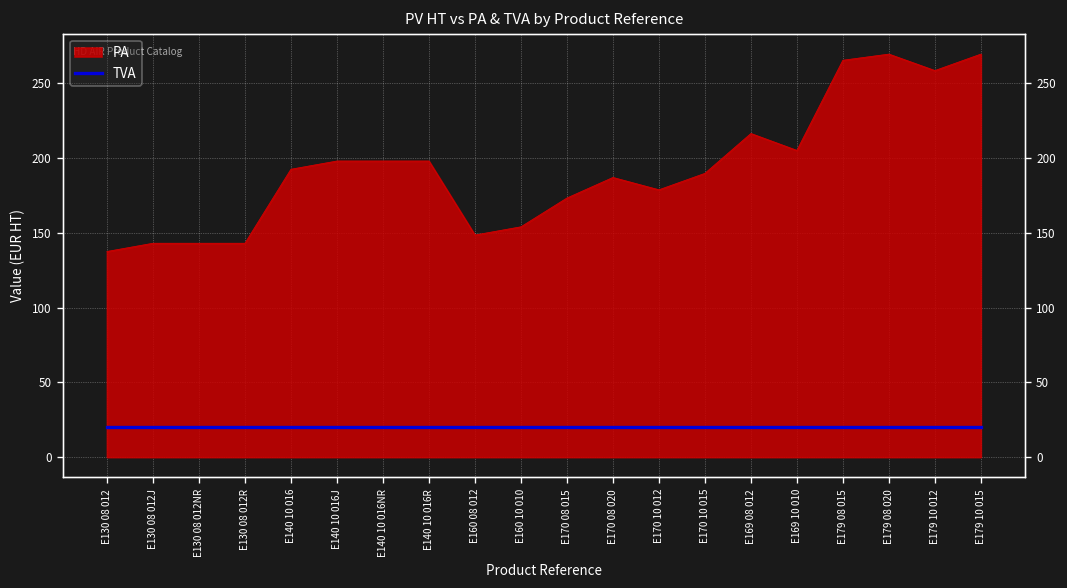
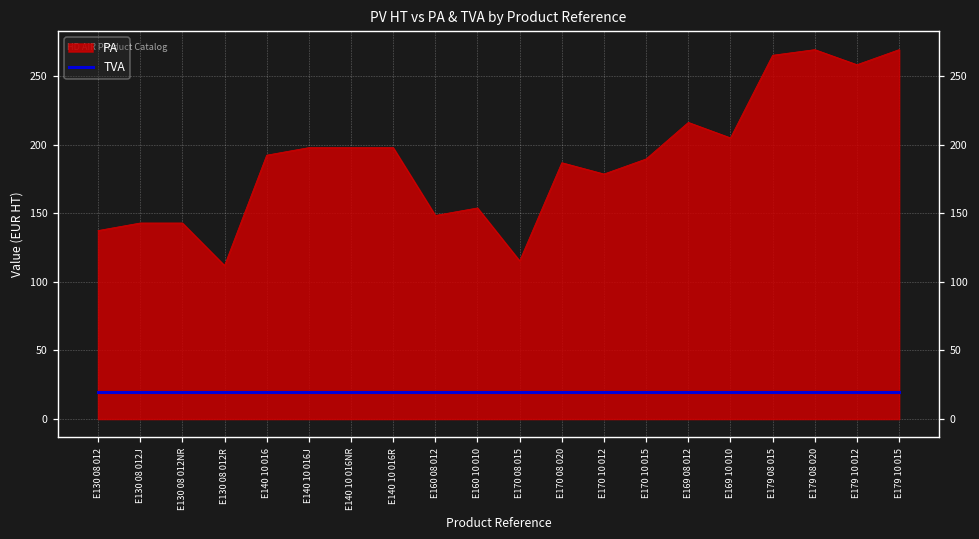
  {
    "PA": {
      "E130 08 012": 138,
      "E130 08 012J": 143,
      "E130 08 012NR": 143,
-     "E130 08 012R": 143,
+     "E130 08 012R": 112,
      "E140 10 016": 193,
      "E140 10 016J": 198,
      "E140 10 016NR": 198,
      "E140 10 016R": 198,
      "E160 08 012": 149,
      "E160 10 010": 154,
-     "E170 08 015": 173,
+     "E170 08 015": 115,
      "E170 08 020": 187,
      "E170 10 012": 179,
      "E170 10 015": 190,
      "E169 08 012": 216,
      "E169 10 010": 205,
      "E179 08 015": 265,
      "E179 08 020": 270,
      "E179 10 012": 259,
      "E179 10 015": 270
    },
    "TVA": {
      "E130 08 012": 20,
      "E130 08 012J": 20,
      "E130 08 012NR": 20,
      "E130 08 012R": 20,
      "E140 10 016": 20,
      "E140 10 016J": 20,
      "E140 10 016NR": 20,
      "E140 10 016R": 20,
      "E160 08 012": 20,
      "E160 10 010": 20,
      "E170 08 015": 20,
      "E170 08 020": 20,
      "E170 10 012": 20,
      "E170 10 015": 20,
      "E169 08 012": 20,
      "E169 10 010": 20,
      "E179 08 015": 20,
      "E179 08 020": 20,
      "E179 10 012": 20,
      "E179 10 015": 20
    }
  }
